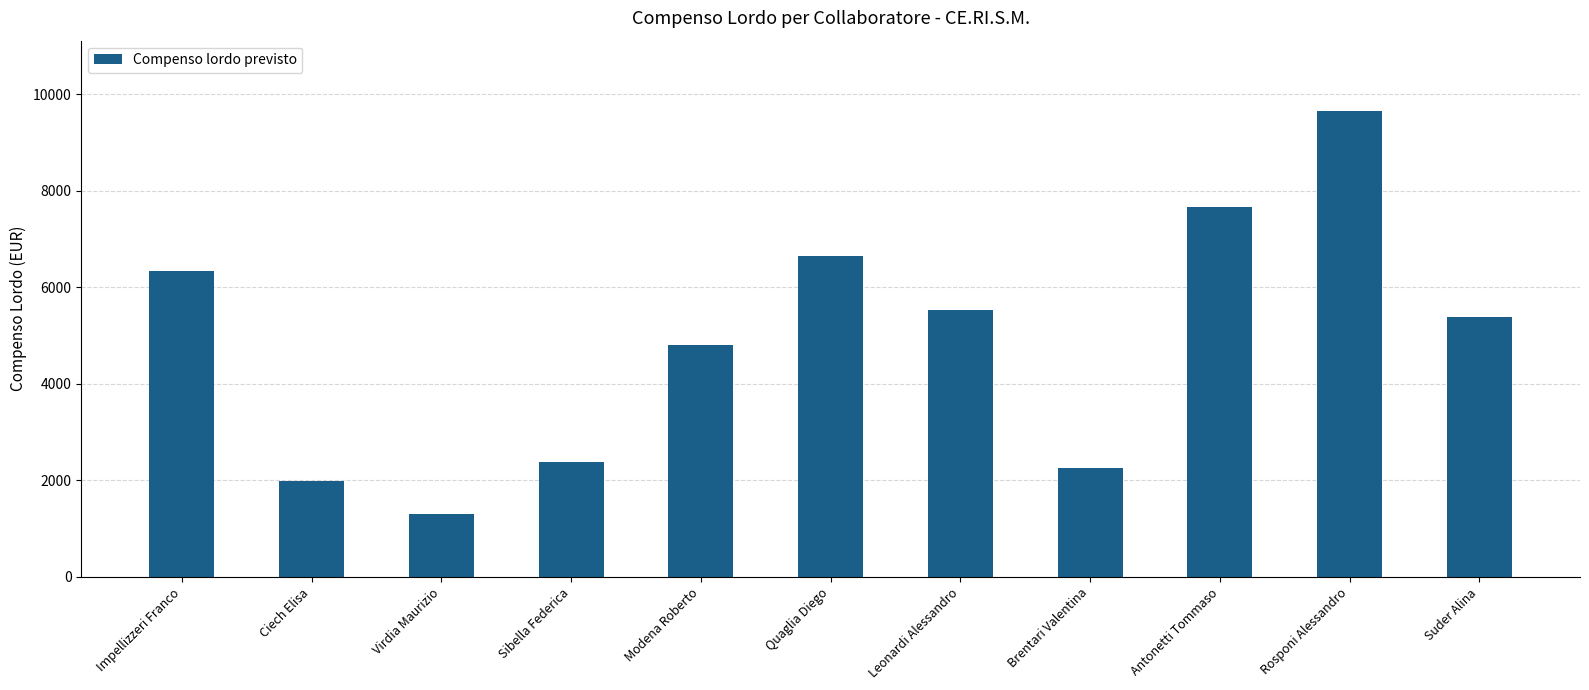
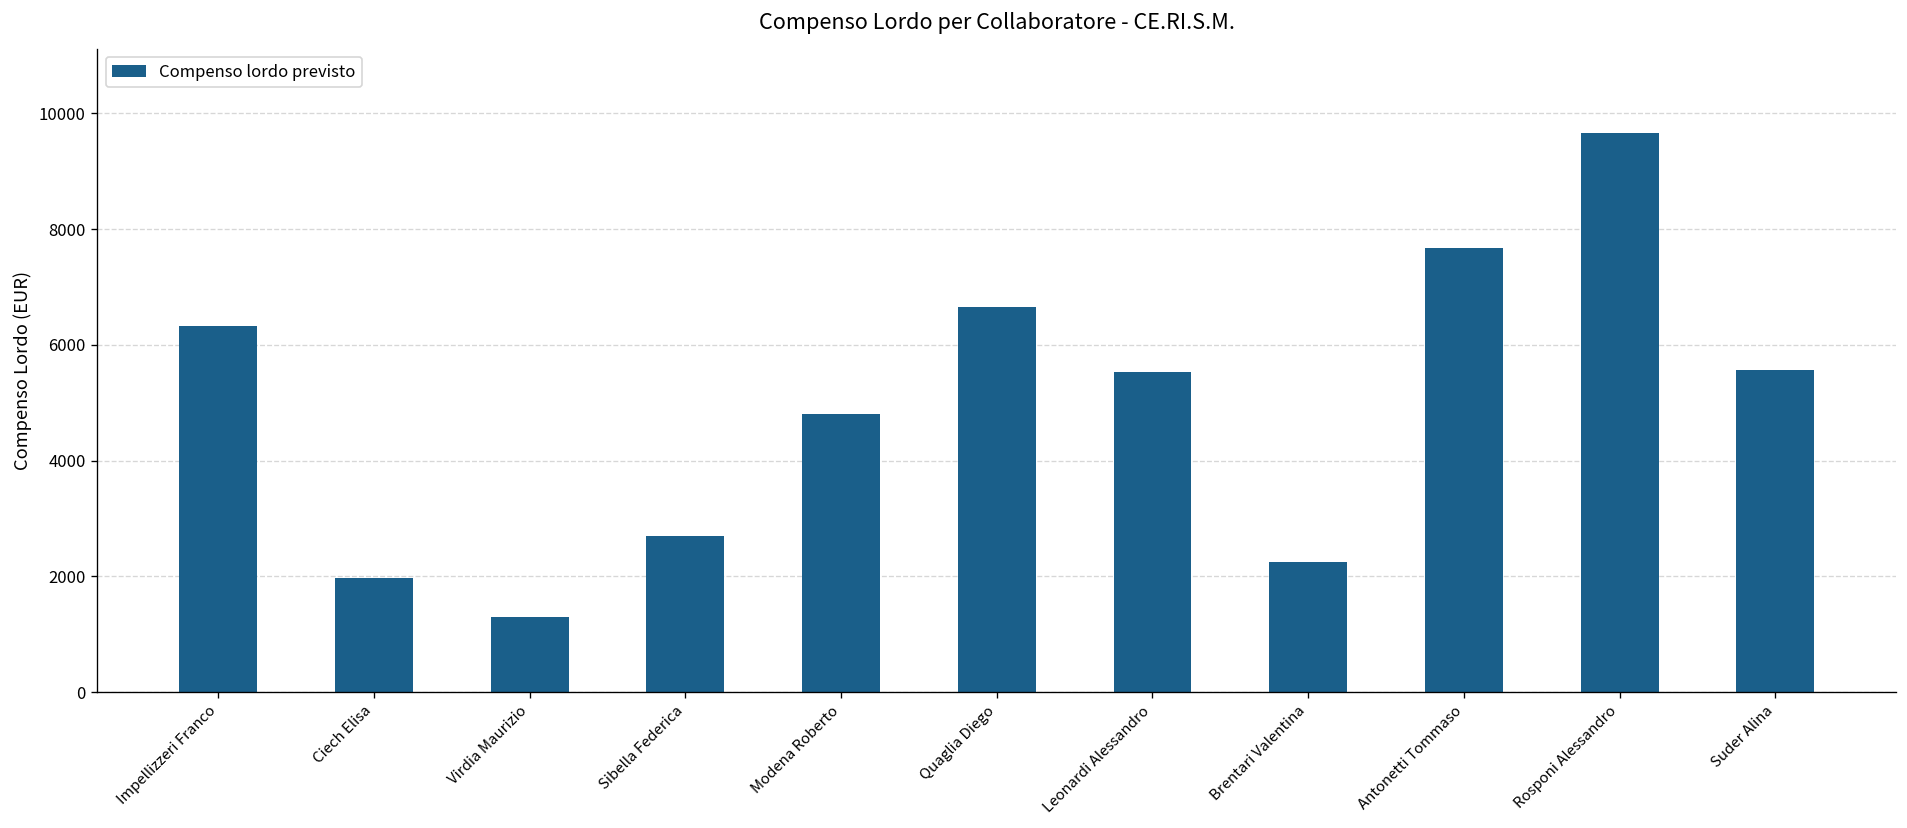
  {
    "Impellizzeri Franco": 6300,
    "Ciech Elisa": 2000,
    "Virdia Maurizio": 1300,
-   "Sibella Federica": 2400,
+   "Sibella Federica": 2700,
    "Modena Roberto": 4800,
    "Quaglia Diego": 6700,
    "Leonardi Alessandro": 5500,
    "Brentari Valentina": 2300,
    "Antonetti Tommaso": 7700,
    "Rosponi Alessandro": 9700,
-   "Suder Alina": 5400
+   "Suder Alina": 5600
  }
